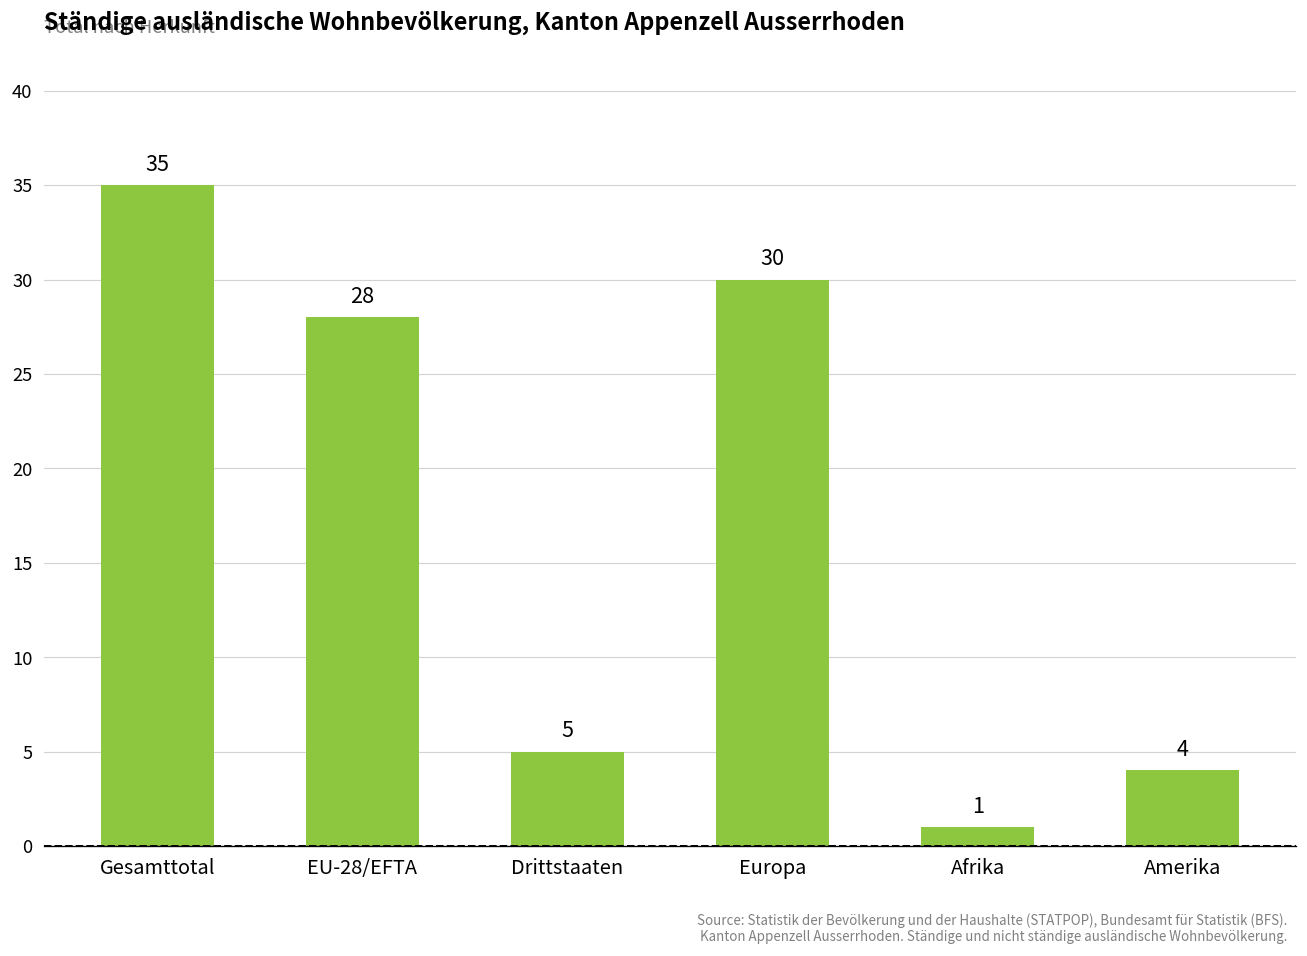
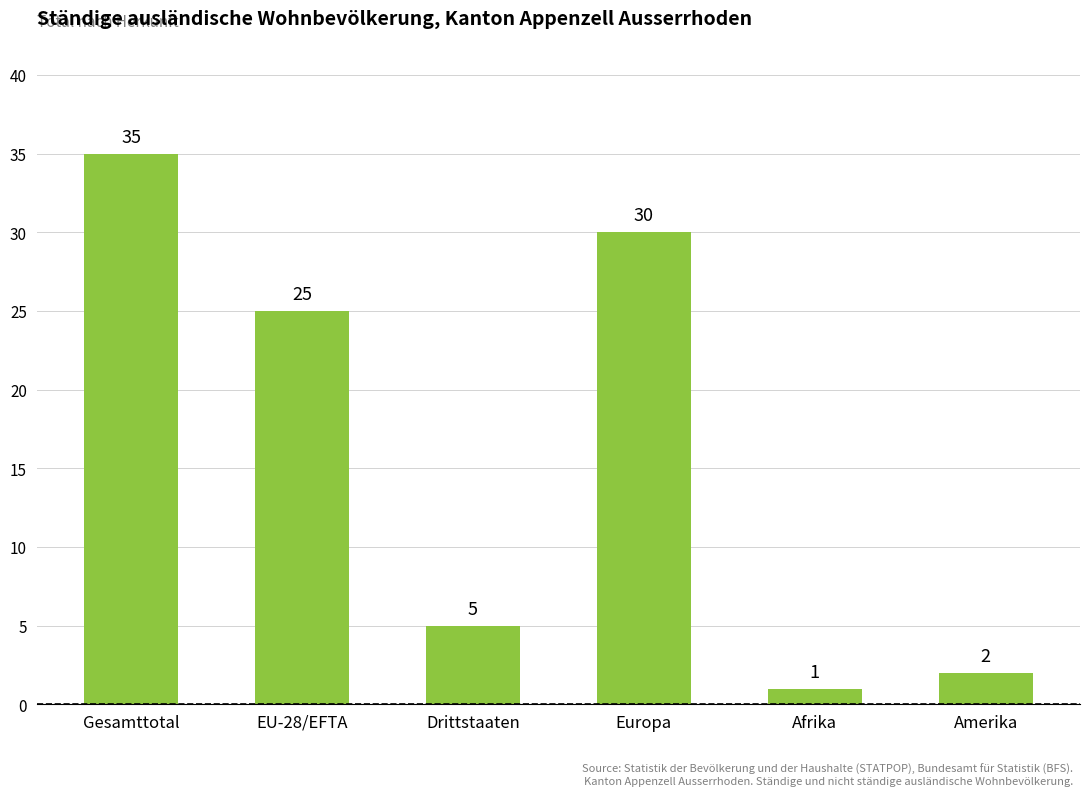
  {
    "Gesamttotal": 35,
-   "EU-28/EFTA": 28,
+   "EU-28/EFTA": 25,
    "Drittstaaten": 5,
    "Europa": 30,
    "Afrika": 1,
-   "Amerika": 4
+   "Amerika": 2
  }
